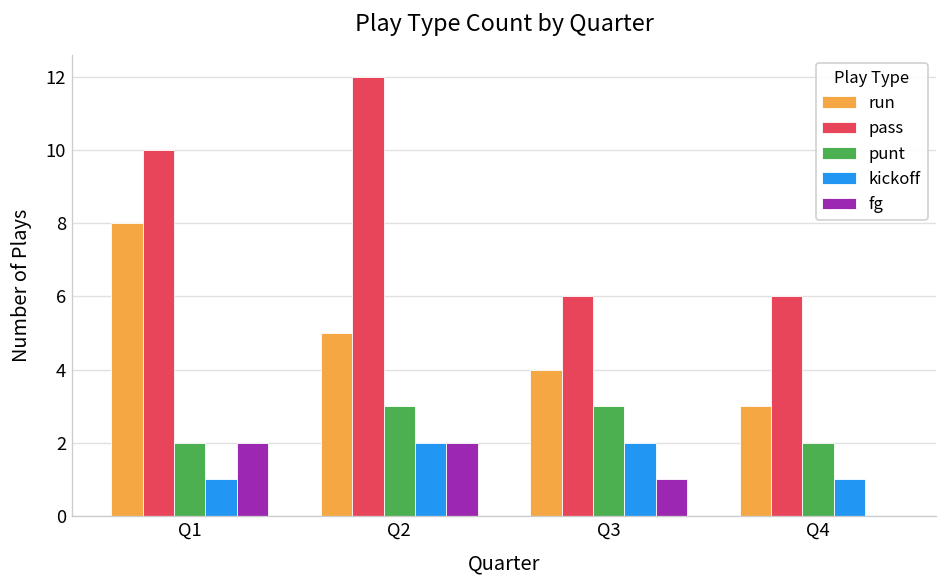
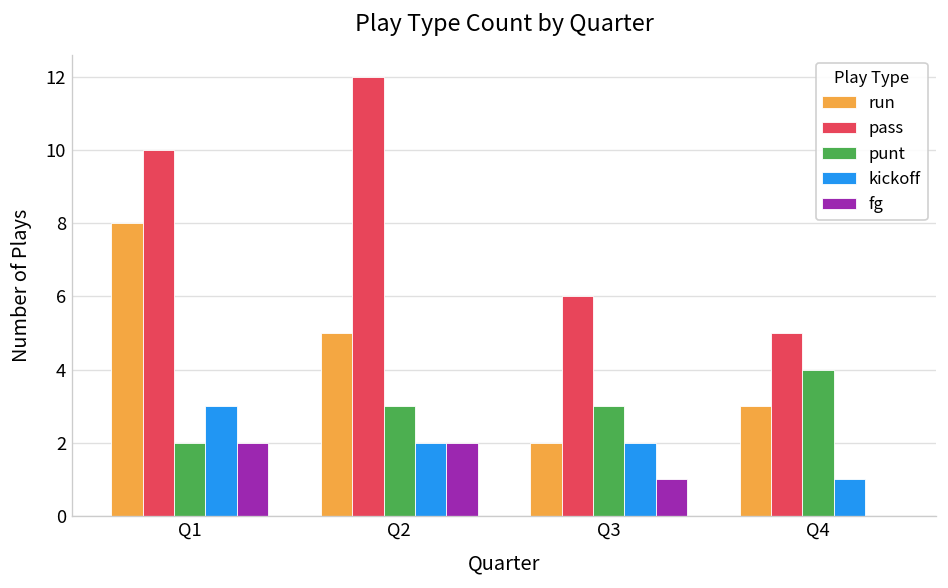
  {
    "run": {
      "Q1": 8,
      "Q2": 5,
-     "Q3": 4,
+     "Q3": 2,
      "Q4": 3
    },
    "pass": {
      "Q1": 10,
      "Q2": 12,
      "Q3": 6,
-     "Q4": 6
+     "Q4": 5
    },
    "punt": {
      "Q1": 2,
      "Q2": 3,
      "Q3": 3,
-     "Q4": 2
+     "Q4": 4
    },
    "kickoff": {
-     "Q1": 1,
+     "Q1": 3,
      "Q2": 2,
      "Q3": 2,
      "Q4": 1
    },
    "fg": {
      "Q1": 2,
      "Q2": 2,
      "Q3": 1,
      "Q4": 0
    }
  }
